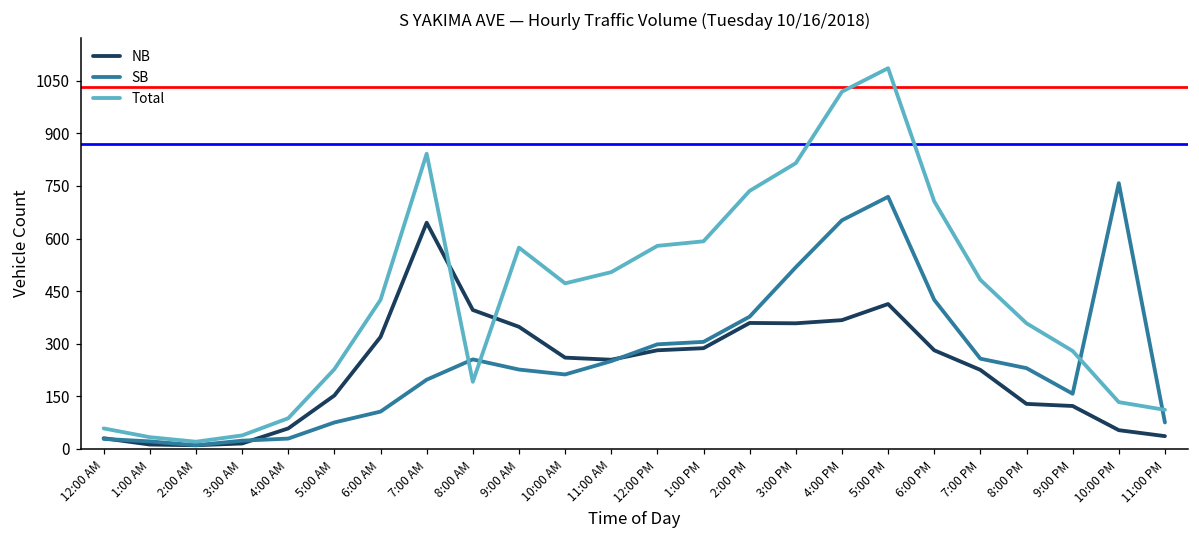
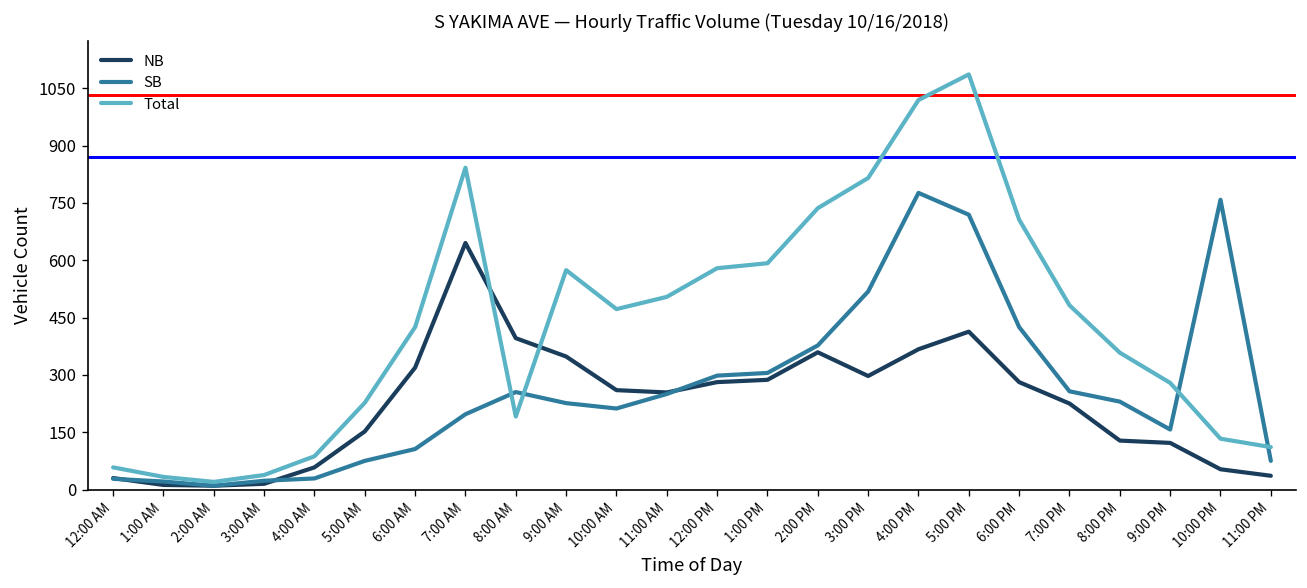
  {
    "NB": {
      "1:00 AM": 10,
      "3:00 AM": 20,
      "4:00 AM": 60,
      "5:00 AM": 150,
      "6:00 AM": 320,
      "7:00 AM": 650,
      "8:00 AM": 400,
      "9:00 AM": 350,
      "10:00 AM": 260,
      "12:00 PM": 280,
      "1:00 PM": 290,
      "2:00 PM": 360,
-     "3:00 PM": 360,
+     "3:00 PM": 300,
      "4:00 PM": 370,
      "5:00 PM": 410,
      "6:00 PM": 280,
      "7:00 PM": 230,
      "8:00 PM": 130,
      "9:00 PM": 120,
      "10:00 PM": 50,
      "11:00 PM": 40
    },
    "SB": {
      "1:00 AM": 20,
      "3:00 AM": 20,
      "4:00 AM": 30,
      "5:00 AM": 80,
      "6:00 AM": 110,
      "7:00 AM": 200,
      "8:00 AM": 260,
      "9:00 AM": 230,
      "10:00 AM": 210,
      "12:00 PM": 300,
      "1:00 PM": 310,
      "2:00 PM": 380,
      "3:00 PM": 520,
-     "4:00 PM": 650,
+     "4:00 PM": 780,
      "5:00 PM": 720,
      "6:00 PM": 430,
      "7:00 PM": 260,
      "8:00 PM": 230,
      "9:00 PM": 160,
      "10:00 PM": 760,
      "11:00 PM": 80
    },
    "Total": {
      "12:00 AM": 60,
      "1:00 AM": 30,
      "2:00 AM": 20,
      "3:00 AM": 40,
      "4:00 AM": 90,
      "5:00 AM": 230,
      "6:00 AM": 430,
      "7:00 AM": 840,
      "8:00 AM": 190,
      "9:00 AM": 570,
      "10:00 AM": 470,
      "11:00 AM": 500,
      "12:00 PM": 580,
      "1:00 PM": 590,
      "2:00 PM": 740,
      "3:00 PM": 820,
      "4:00 PM": 1020,
      "5:00 PM": 1090,
      "6:00 PM": 710,
      "7:00 PM": 480,
      "8:00 PM": 360,
      "9:00 PM": 280,
      "10:00 PM": 130,
      "11:00 PM": 110
    }
  }
